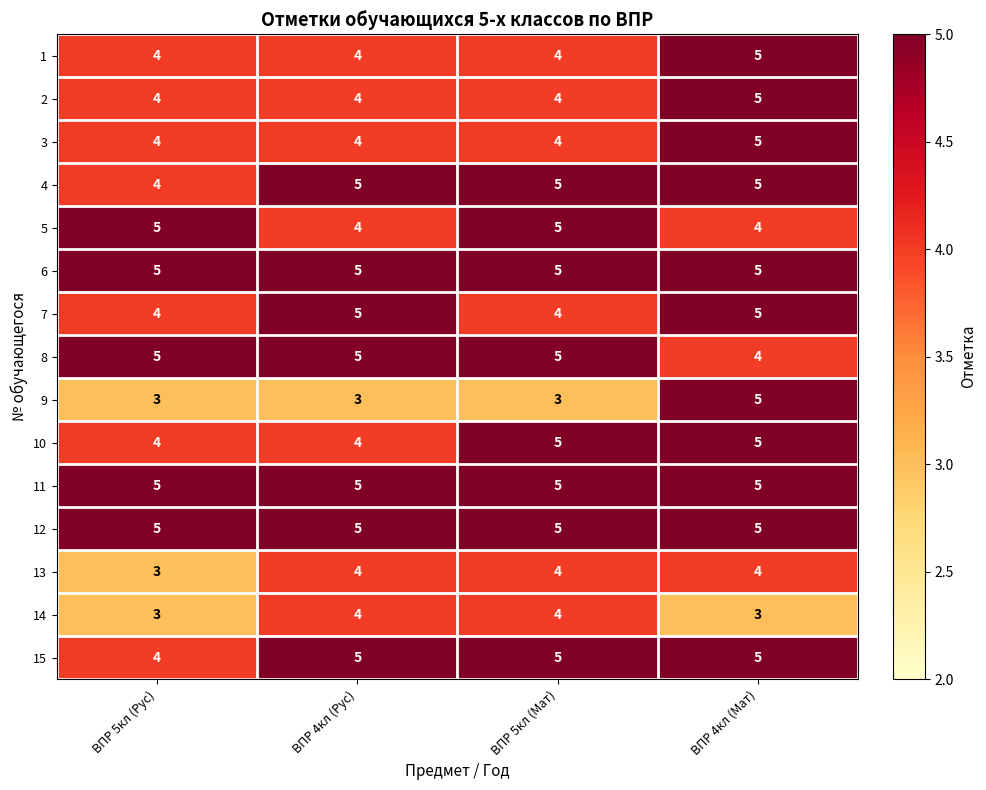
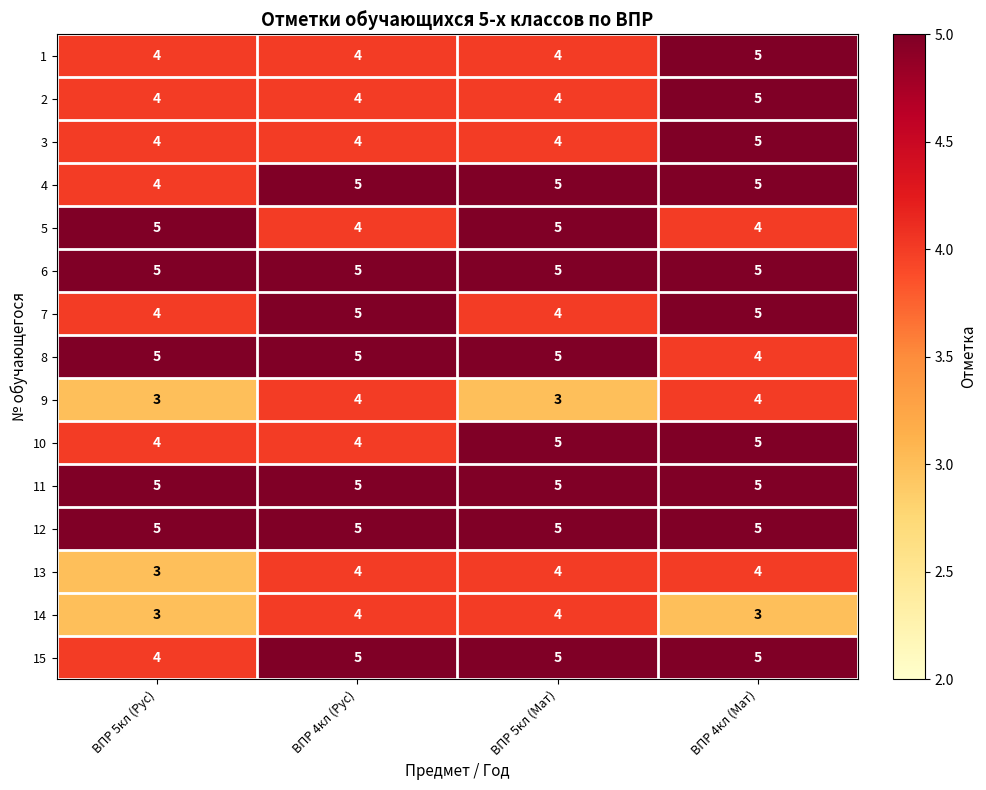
  {
    "1": {
      "ВПР 5кл (Рус)": 4,
      "ВПР 4кл (Рус)": 4,
      "ВПР 5кл (Мат)": 4,
      "ВПР 4кл (Мат)": 5
    },
    "2": {
      "ВПР 5кл (Рус)": 4,
      "ВПР 4кл (Рус)": 4,
      "ВПР 5кл (Мат)": 4,
      "ВПР 4кл (Мат)": 5
    },
    "3": {
      "ВПР 5кл (Рус)": 4,
      "ВПР 4кл (Рус)": 4,
      "ВПР 5кл (Мат)": 4,
      "ВПР 4кл (Мат)": 5
    },
    "4": {
      "ВПР 5кл (Рус)": 4,
      "ВПР 4кл (Рус)": 5,
      "ВПР 5кл (Мат)": 5,
      "ВПР 4кл (Мат)": 5
    },
    "5": {
      "ВПР 5кл (Рус)": 5,
      "ВПР 4кл (Рус)": 4,
      "ВПР 5кл (Мат)": 5,
      "ВПР 4кл (Мат)": 4
    },
    "6": {
      "ВПР 5кл (Рус)": 5,
      "ВПР 4кл (Рус)": 5,
      "ВПР 5кл (Мат)": 5,
      "ВПР 4кл (Мат)": 5
    },
    "7": {
      "ВПР 5кл (Рус)": 4,
      "ВПР 4кл (Рус)": 5,
      "ВПР 5кл (Мат)": 4,
      "ВПР 4кл (Мат)": 5
    },
    "8": {
      "ВПР 5кл (Рус)": 5,
      "ВПР 4кл (Рус)": 5,
      "ВПР 5кл (Мат)": 5,
      "ВПР 4кл (Мат)": 4
    },
    "9": {
      "ВПР 5кл (Рус)": 3,
-     "ВПР 4кл (Рус)": 3,
+     "ВПР 4кл (Рус)": 4,
      "ВПР 5кл (Мат)": 3,
-     "ВПР 4кл (Мат)": 5
+     "ВПР 4кл (Мат)": 4
    },
    "10": {
      "ВПР 5кл (Рус)": 4,
      "ВПР 4кл (Рус)": 4,
      "ВПР 5кл (Мат)": 5,
      "ВПР 4кл (Мат)": 5
    },
    "11": {
      "ВПР 5кл (Рус)": 5,
      "ВПР 4кл (Рус)": 5,
      "ВПР 5кл (Мат)": 5,
      "ВПР 4кл (Мат)": 5
    },
    "12": {
      "ВПР 5кл (Рус)": 5,
      "ВПР 4кл (Рус)": 5,
      "ВПР 5кл (Мат)": 5,
      "ВПР 4кл (Мат)": 5
    },
    "13": {
      "ВПР 5кл (Рус)": 3,
      "ВПР 4кл (Рус)": 4,
      "ВПР 5кл (Мат)": 4,
      "ВПР 4кл (Мат)": 4
    },
    "14": {
      "ВПР 5кл (Рус)": 3,
      "ВПР 4кл (Рус)": 4,
      "ВПР 5кл (Мат)": 4,
      "ВПР 4кл (Мат)": 3
    },
    "15": {
      "ВПР 5кл (Рус)": 4,
      "ВПР 4кл (Рус)": 5,
      "ВПР 5кл (Мат)": 5,
      "ВПР 4кл (Мат)": 5
    }
  }
